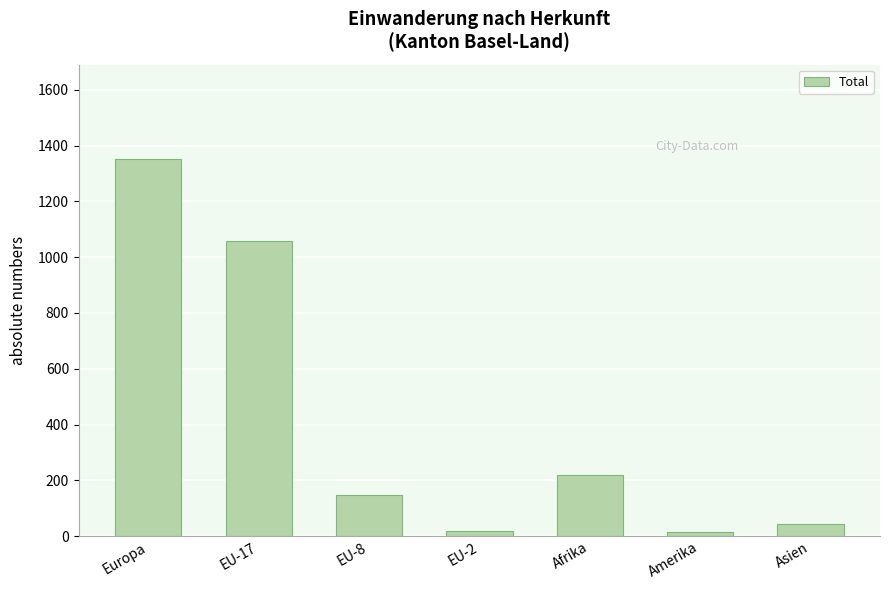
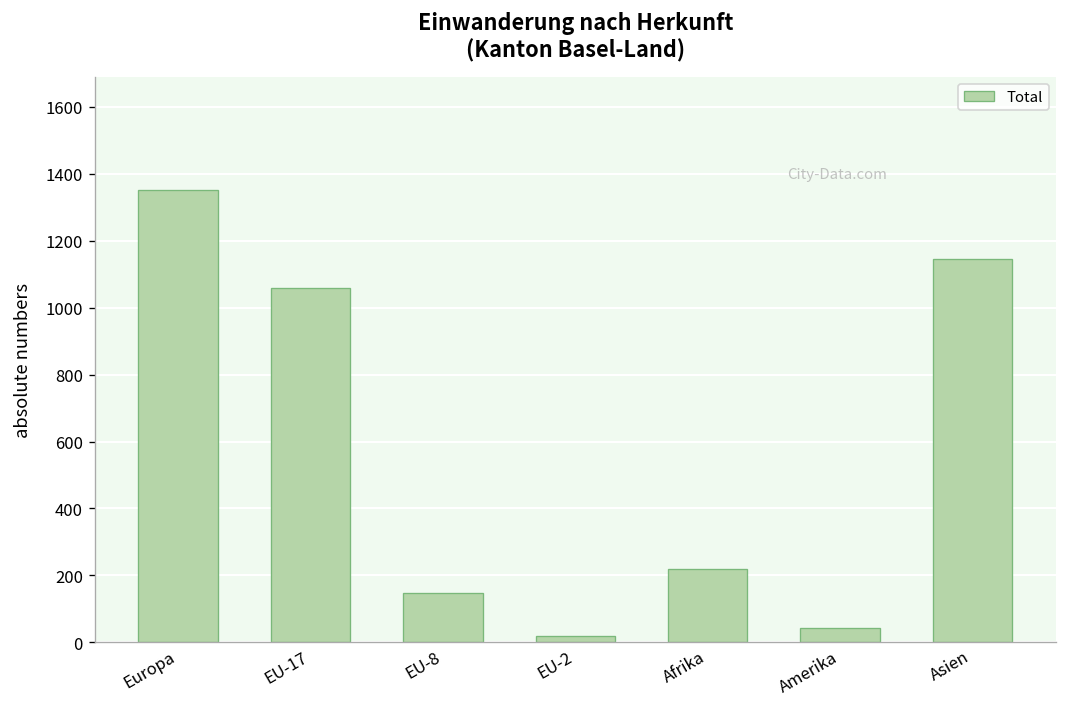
  {
    "Europa": 1350,
    "EU-17": 1060,
    "EU-8": 150,
    "EU-2": 20,
    "Afrika": 220,
-   "Amerika": 10,
-   "Asien": 40
+   "Amerika": 40,
+   "Asien": 1150
  }
